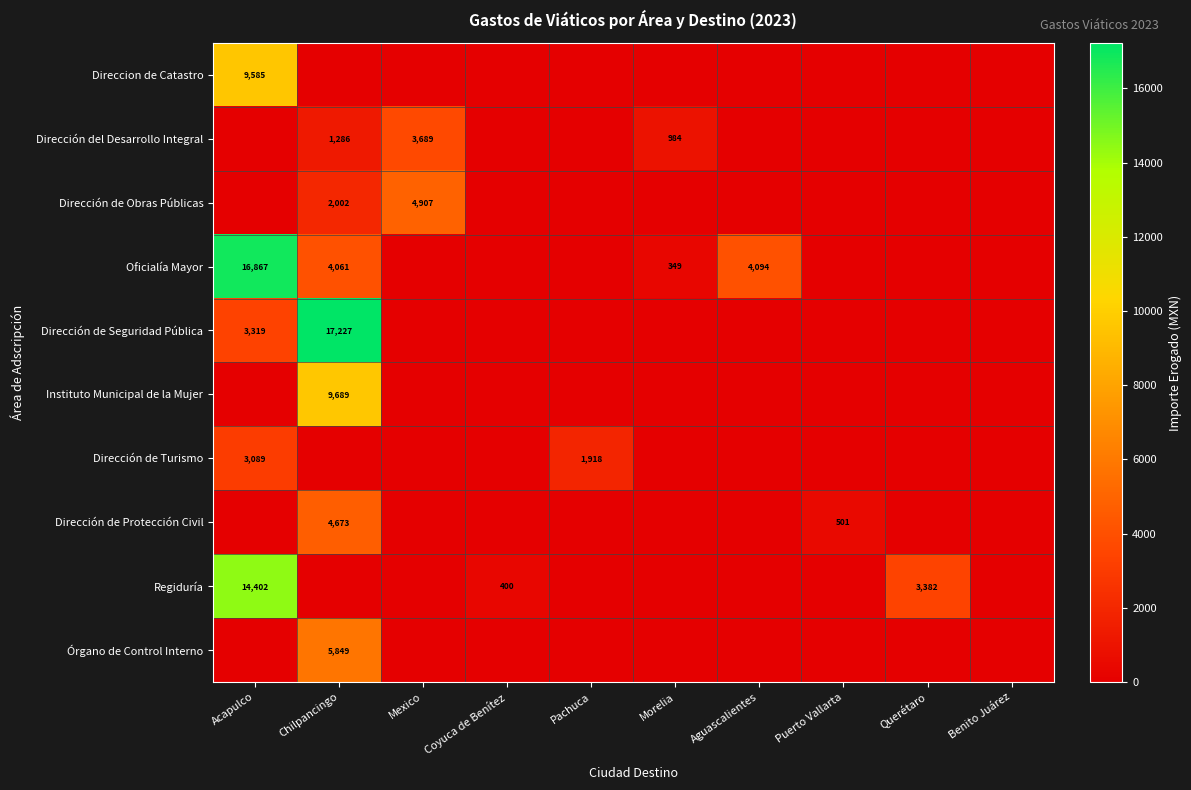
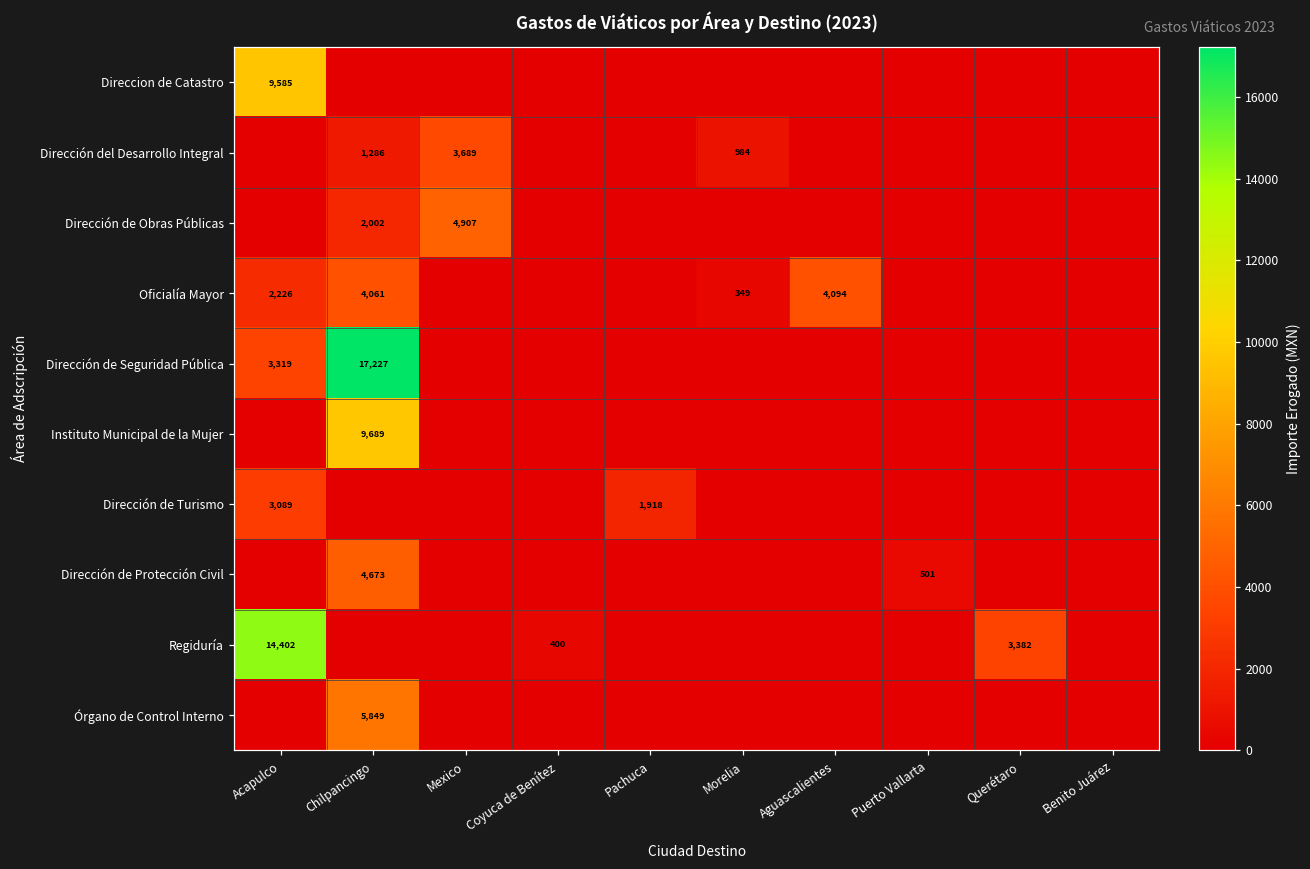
  {
    "Direccion de Catastro": {
      "Acapulco": "9,585"
    },
    "Dirección del Desarrollo Integral": {
      "Chilpancingo": "1,286",
      "Mexico": "3,689",
      "Morelia": "984"
    },
    "Dirección de Obras Públicas": {
      "Chilpancingo": "2,002",
      "Mexico": "4,907"
    },
    "Oficialía Mayor": {
-     "Acapulco": "16,867",
+     "Acapulco": "2,226",
      "Chilpancingo": "4,061",
      "Morelia": "349",
      "Aguascalientes": "4,094"
    },
    "Dirección de Seguridad Pública": {
      "Acapulco": "3,319",
      "Chilpancingo": "17,227"
    },
    "Instituto Municipal de la Mujer": {
      "Chilpancingo": "9,689"
    },
    "Dirección de Turismo": {
      "Acapulco": "3,089",
      "Pachuca": "1,918"
    },
    "Dirección de Protección Civil": {
      "Chilpancingo": "4,673",
      "Puerto Vallarta": "501"
    },
    "Regiduría": {
      "Acapulco": "14,402",
      "Coyuca de Benítez": "400",
      "Querétaro": "3,382"
    },
    "Órgano de Control Interno": {
      "Chilpancingo": "5,849"
    }
  }
